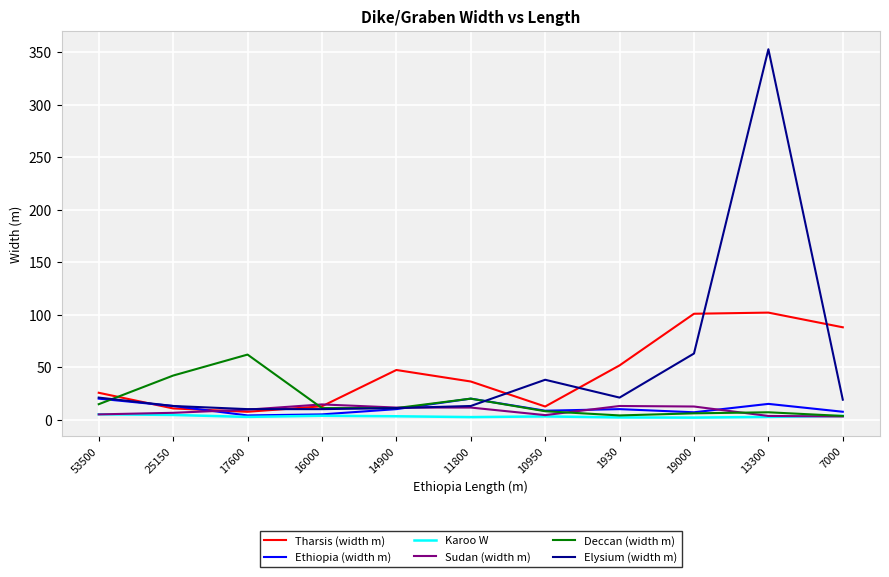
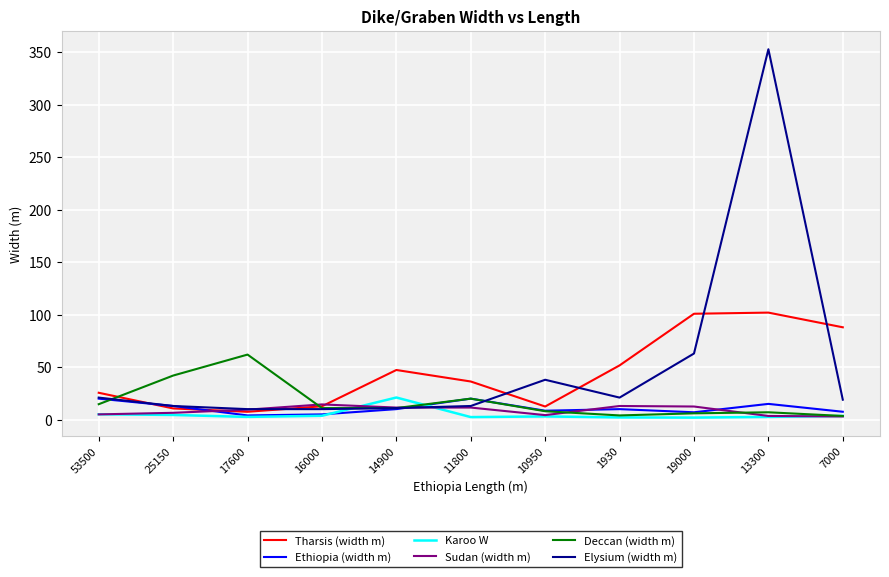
  {
    "Tharsis (width m)": {
      "53500": 26,
      "14900": 47,
      "11800": 36,
      "10950": 13,
      "1930": 52,
      "19000": 101,
      "13300": 102,
      "7000": 88
    },
    "Ethiopia (width m)": {
      "1930": 10,
      "13300": 15,
      "7000": 8
    },
    "Karoo W": {
-     "14900": 3,
+     "14900": 21,
      "11800": 2,
      "19000": 2
    },
    "Sudan (width m)": {
      "1930": 13,
      "19000": 13
    },
    "Deccan (width m)": {
      "53500": 15,
      "25150": 42,
      "17600": 62,
      "13300": 7
    },
    "Elysium (width m)": {
      "10950": 38,
      "1930": 21,
      "19000": 63,
      "13300": 353,
      "7000": 19
    }
  }
